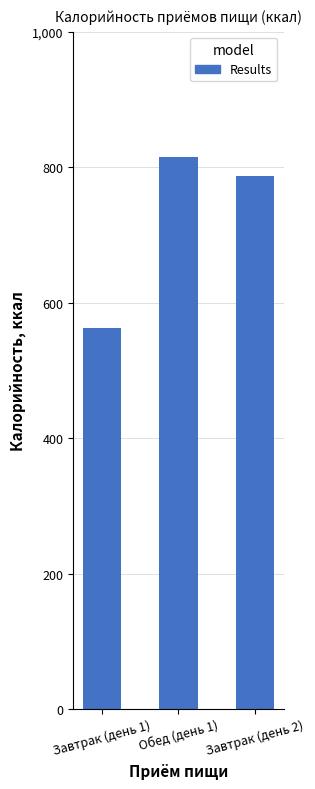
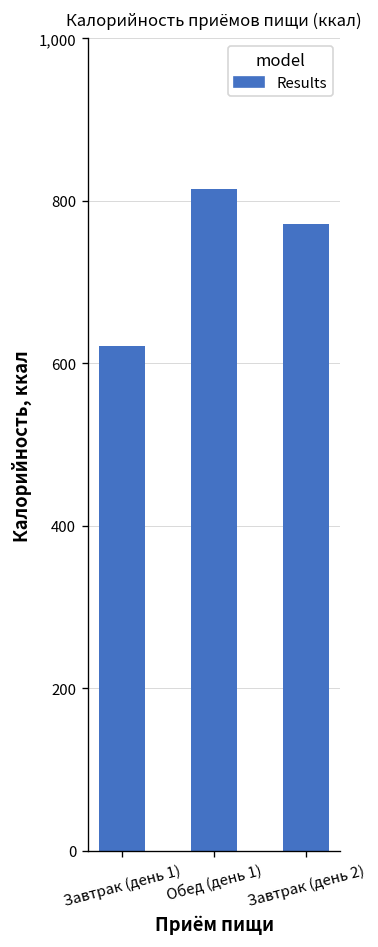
  {
-   "Завтрак (день 1)": 560,
+   "Завтрак (день 1)": 620,
    "Обед (день 1)": 810,
-   "Завтрак (день 2)": 790
+   "Завтрак (день 2)": 770
  }
